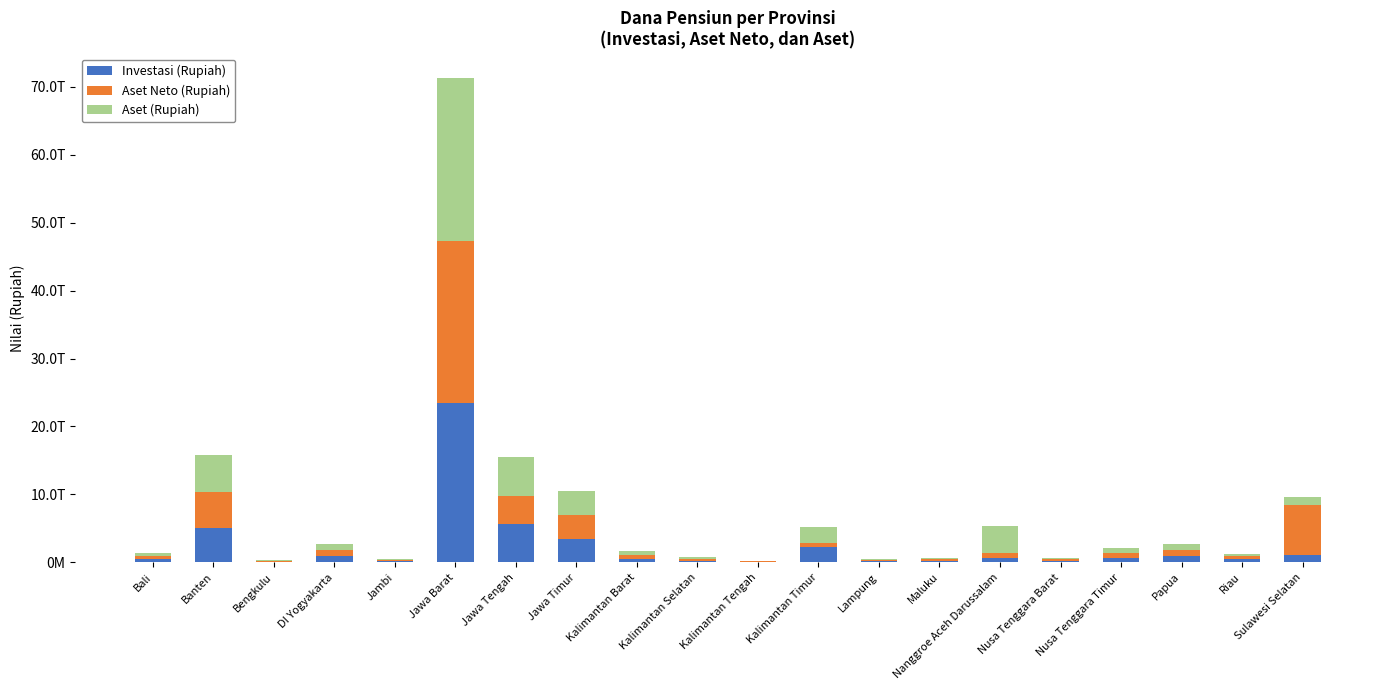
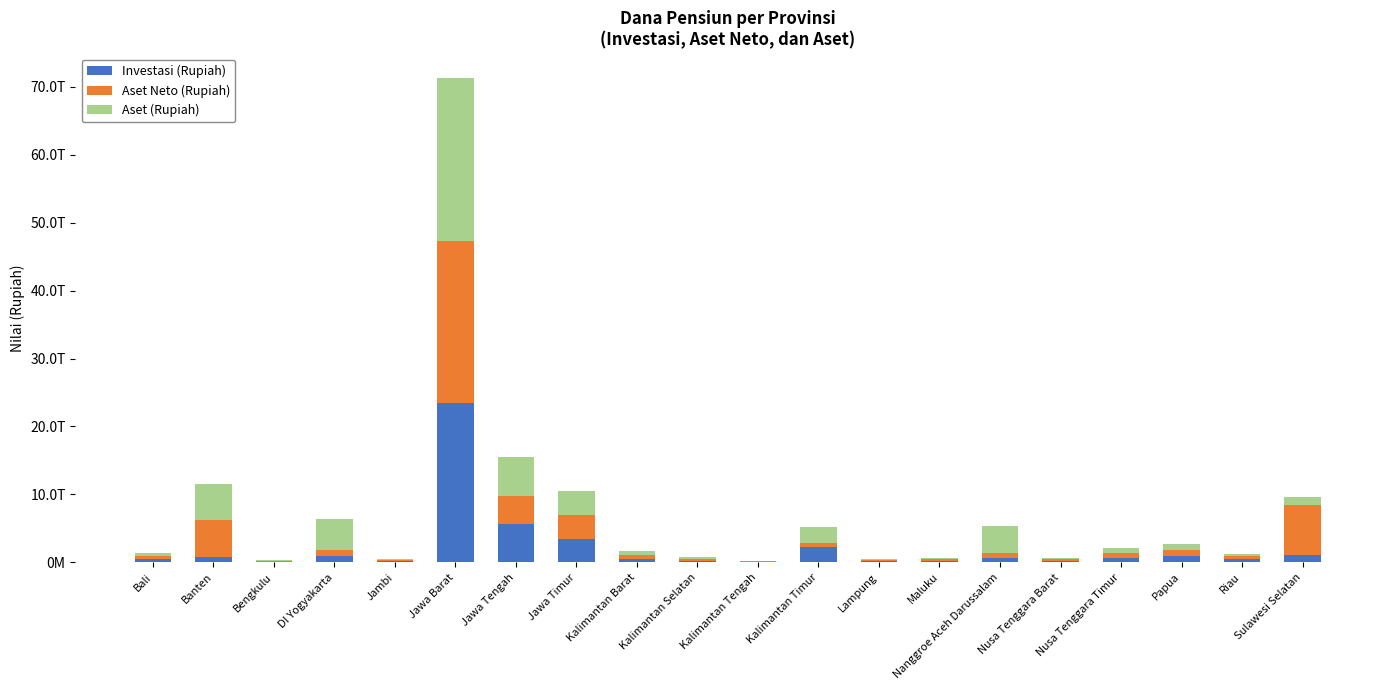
  {
    "Investasi (Rupiah)": {
      "Bali": "0T",
-     "Banten": "5T",
+     "Banten": "1T",
      "DI Yogyakarta": "1T",
      "Jawa Barat": "23T",
      "Jawa Tengah": "6T",
      "Jawa Timur": "3T",
      "Kalimantan Barat": "1T",
      "Kalimantan Timur": "2T",
      "Nanggroe Aceh Darussalam": "1T",
      "Nusa Tenggara Timur": "1T",
      "Papua": "1T",
      "Riau": "0T",
      "Sulawesi Selatan": "1T"
    },
    "Aset Neto (Rupiah)": {
      "Bali": "0T",
      "Banten": "5T",
      "DI Yogyakarta": "1T",
      "Jawa Barat": "24T",
      "Jawa Tengah": "4T",
      "Jawa Timur": "4T",
      "Kalimantan Barat": "1T",
      "Kalimantan Timur": "1T",
      "Nanggroe Aceh Darussalam": "1T",
      "Nusa Tenggara Timur": "1T",
      "Papua": "1T",
      "Riau": "0T",
      "Sulawesi Selatan": "7T"
    },
    "Aset (Rupiah)": {
      "Bali": "0T",
      "Banten": "5T",
-     "DI Yogyakarta": "1T",
+     "DI Yogyakarta": "5T",
      "Jawa Barat": "24T",
      "Jawa Tengah": "6T",
      "Jawa Timur": "4T",
      "Kalimantan Barat": "1T",
      "Kalimantan Timur": "2T",
      "Nanggroe Aceh Darussalam": "4T",
      "Nusa Tenggara Timur": "1T",
      "Papua": "1T",
      "Riau": "0T",
      "Sulawesi Selatan": "1T"
    }
  }
